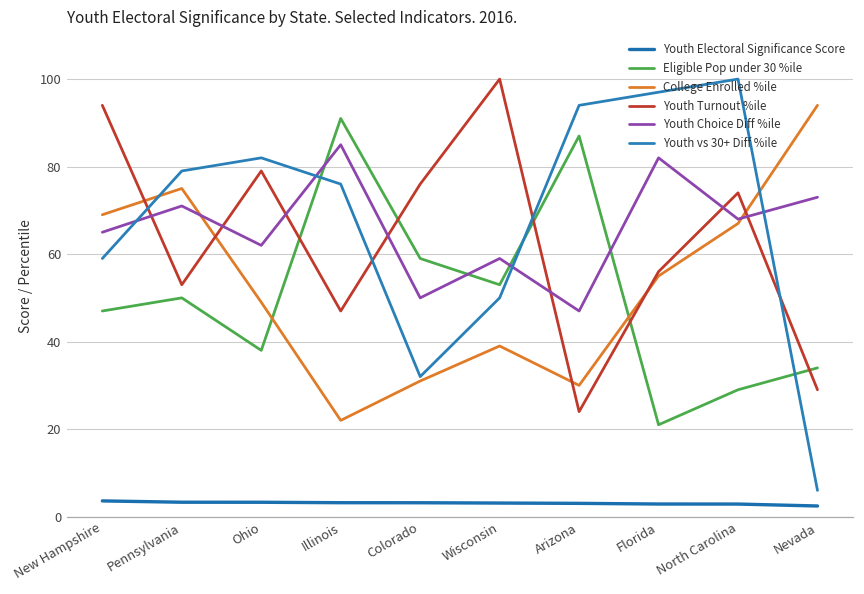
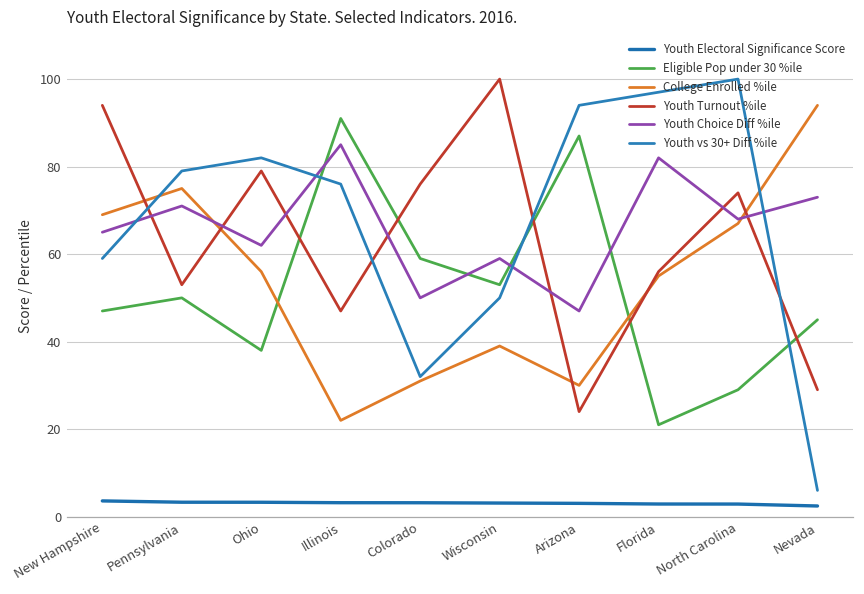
  {
    "Eligible Pop under 30 %ile": {
      "New Hampshire": 47,
      "Pennsylvania": 50,
      "Ohio": 38,
      "Illinois": 91,
      "Colorado": 59,
      "Wisconsin": 53,
      "Arizona": 87,
      "Florida": 21,
      "North Carolina": 29,
-     "Nevada": 34
+     "Nevada": 45
    },
    "College Enrolled %ile": {
      "New Hampshire": 69,
      "Pennsylvania": 75,
-     "Ohio": 49,
+     "Ohio": 56,
      "Illinois": 22,
      "Colorado": 31,
      "Wisconsin": 39,
      "Arizona": 30,
      "Florida": 55,
      "North Carolina": 67,
      "Nevada": 94
    },
    "Youth Turnout %ile": {
      "New Hampshire": 94,
      "Pennsylvania": 53,
      "Ohio": 79,
      "Illinois": 47,
      "Colorado": 76,
      "Wisconsin": 100,
      "Arizona": 24,
      "Florida": 56,
      "North Carolina": 74,
      "Nevada": 29
    },
    "Youth Choice Diff %ile": {
      "New Hampshire": 65,
      "Pennsylvania": 71,
      "Ohio": 62,
      "Illinois": 85,
      "Colorado": 50,
      "Wisconsin": 59,
      "Arizona": 47,
      "Florida": 82,
      "North Carolina": 68,
      "Nevada": 73
    }
  }
